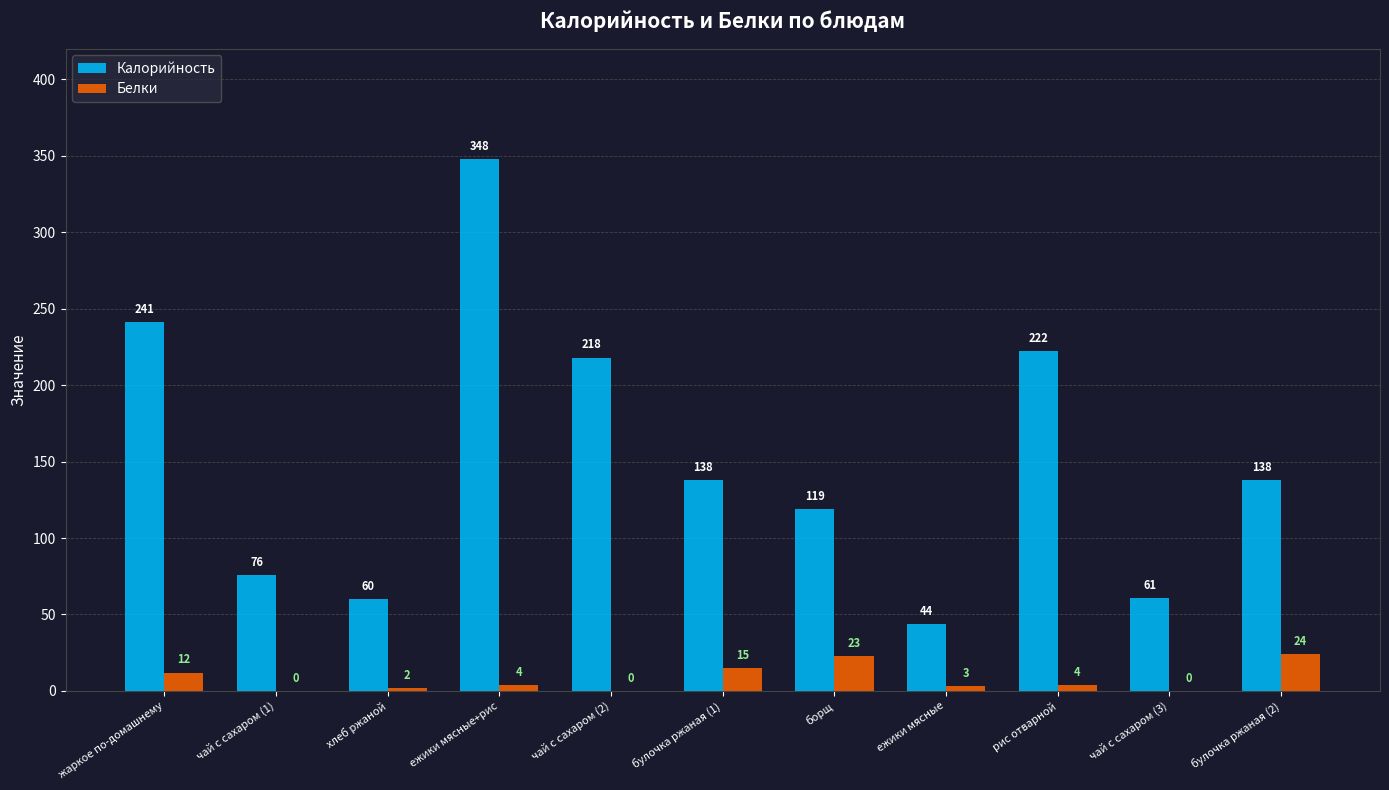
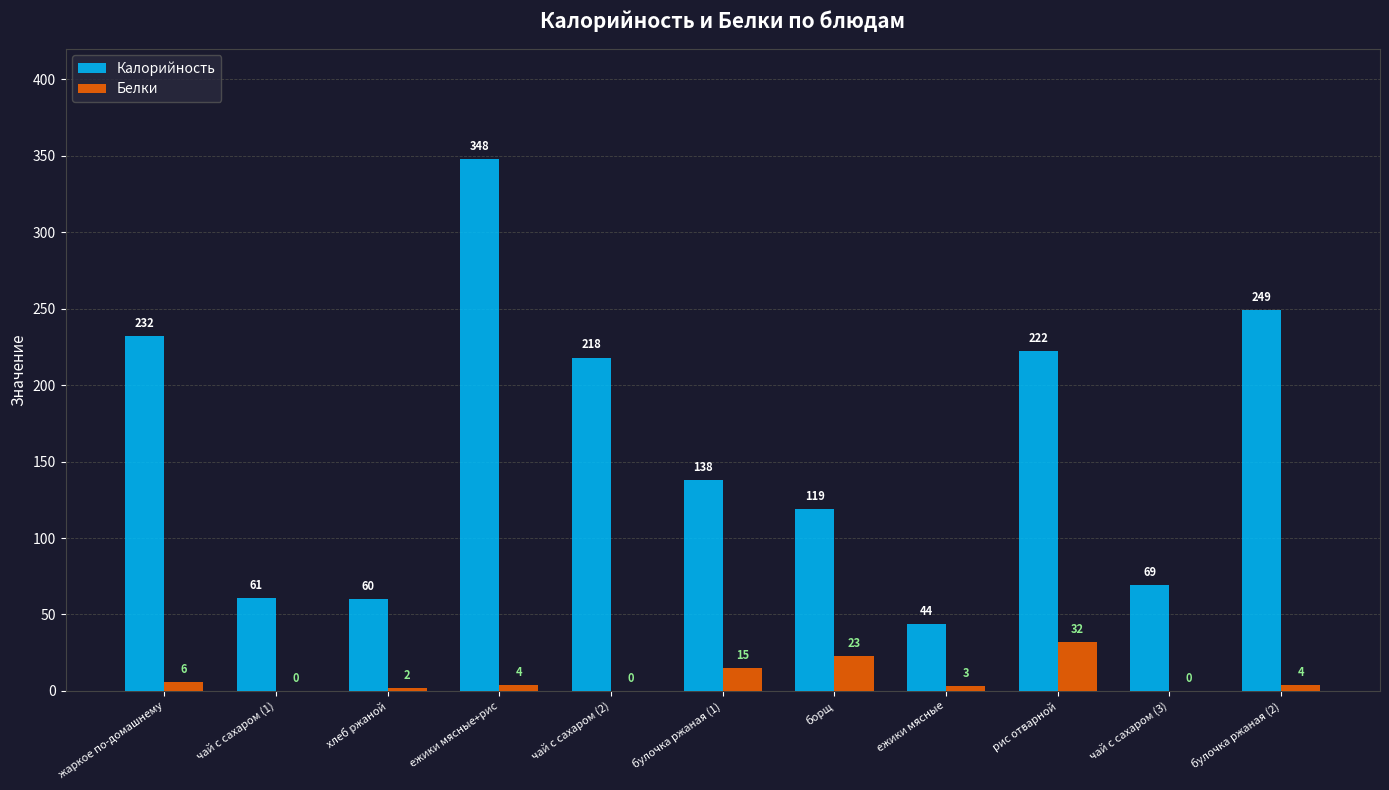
  {
    "Калорийность": {
-     "жаркое по-домашнему": 241,
-     "чай с сахаром (1)": 76,
+     "жаркое по-домашнему": 232,
+     "чай с сахаром (1)": 61,
      "хлеб ржаной": 60,
      "ежики мясные+рис": 348,
      "чай с сахаром (2)": 218,
      "булочка ржаная (1)": 138,
      "борщ": 119,
      "ежики мясные": 44,
      "рис отварной": 222,
-     "чай с сахаром (3)": 61,
-     "булочка ржаная (2)": 138
+     "чай с сахаром (3)": 69,
+     "булочка ржаная (2)": 249
    },
    "Белки": {
-     "жаркое по-домашнему": 12,
+     "жаркое по-домашнему": 6,
      "чай с сахаром (1)": 0,
      "хлеб ржаной": 2,
      "ежики мясные+рис": 4,
      "чай с сахаром (2)": 0,
      "булочка ржаная (1)": 15,
      "борщ": 23,
      "ежики мясные": 3,
-     "рис отварной": 4,
+     "рис отварной": 32,
      "чай с сахаром (3)": 0,
-     "булочка ржаная (2)": 24
+     "булочка ржаная (2)": 4
    }
  }
